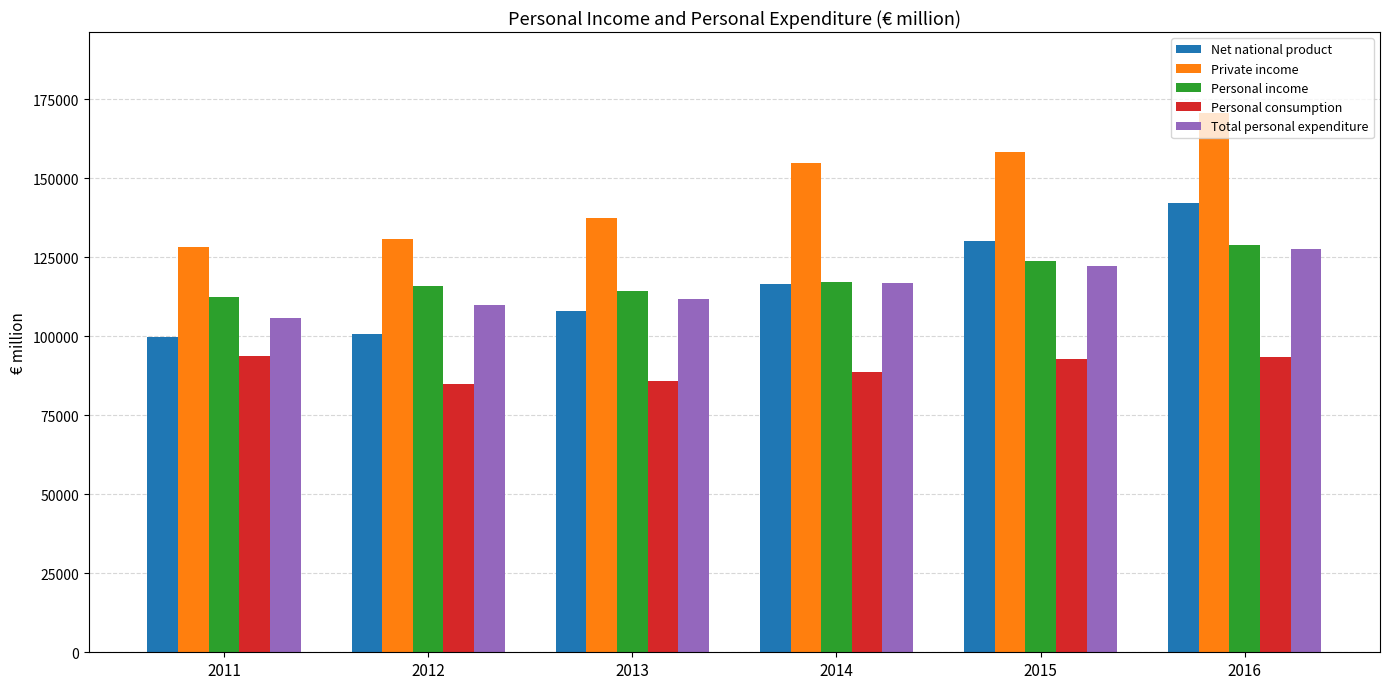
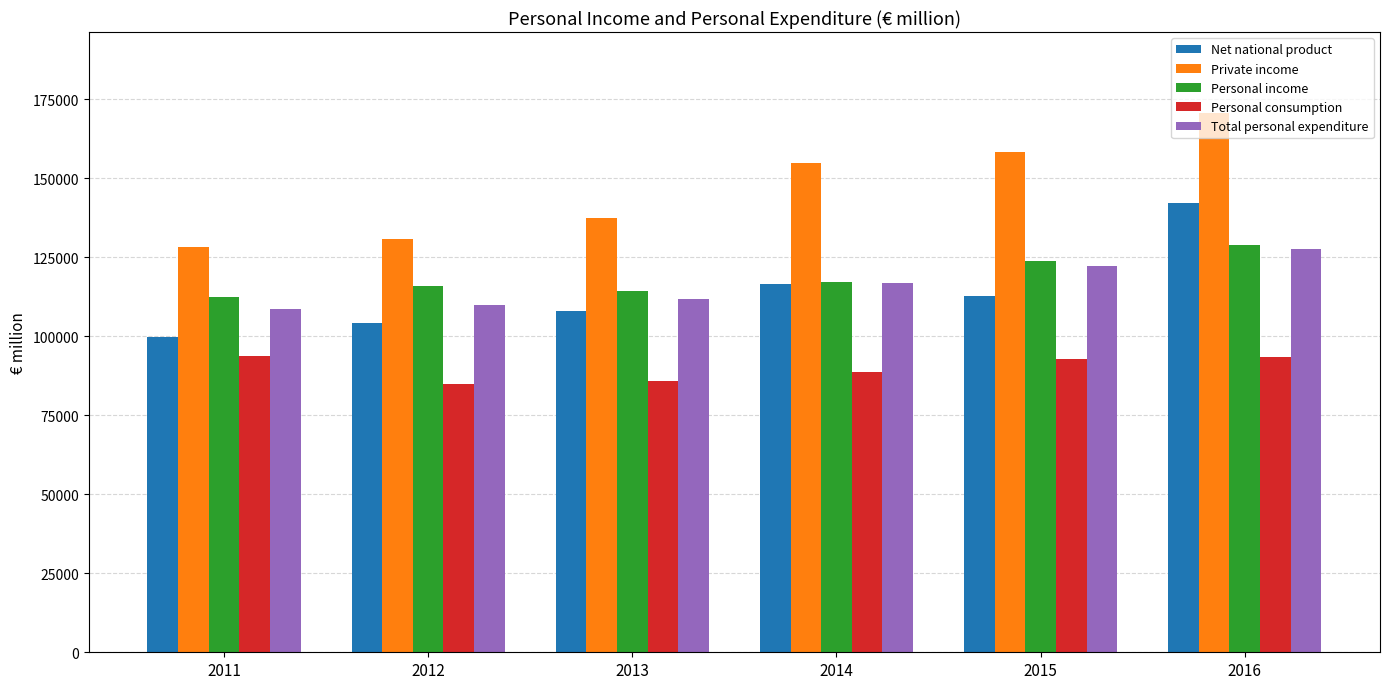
  {
    "Net national product": {
      "2011": 100000,
-     "2012": 101000,
+     "2012": 104000,
      "2013": 108000,
      "2014": 117000,
-     "2015": 130000,
+     "2015": 113000,
      "2016": 142000
    },
    "Private income": {
      "2011": 128000,
      "2012": 131000,
      "2013": 137000,
      "2014": 155000,
      "2015": 158000
    },
    "Personal income": {
      "2011": 112000,
      "2012": 116000,
      "2013": 114000,
      "2014": 117000,
      "2015": 124000,
      "2016": 129000
    },
    "Personal consumption": {
      "2011": 94000,
      "2012": 85000,
      "2013": 86000,
      "2014": 89000,
      "2015": 93000,
      "2016": 94000
    },
    "Total personal expenditure": {
-     "2011": 106000,
+     "2011": 109000,
      "2012": 110000,
      "2013": 112000,
      "2014": 117000,
      "2015": 122000,
      "2016": 128000
    }
  }
